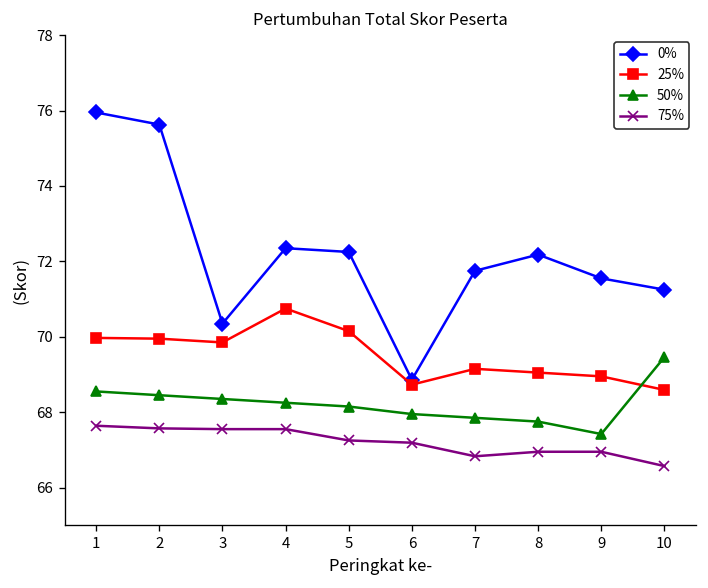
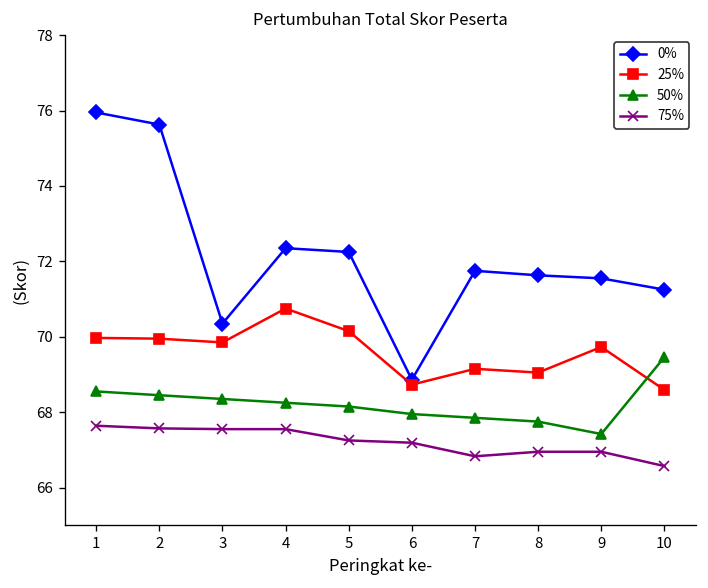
  {
    "0%": {
      "1": 76.0,
      "2": 75.6,
      "3": 70.4,
      "4": 72.4,
      "5": 72.3,
      "6": 68.9,
      "7": 71.8,
-     "8": 72.2,
+     "8": 71.6,
      "9": 71.6,
      "10": 71.3
    },
    "25%": {
      "1": 70.0,
      "2": 70.0,
      "3": 69.9,
      "4": 70.8,
      "5": 70.2,
      "6": 68.7,
      "7": 69.2,
      "8": 69.1,
-     "9": 69.0,
+     "9": 69.7,
      "10": 68.6
    },
    "50%": {
      "1": 68.6,
      "2": 68.5,
      "3": 68.4,
      "4": 68.3,
      "5": 68.2,
      "6": 68.0,
      "7": 67.9,
      "8": 67.8,
      "9": 67.4,
      "10": 69.5
    },
    "75%": {
      "1": 67.6,
      "2": 67.6,
      "3": 67.6,
      "4": 67.6,
      "5": 67.3,
      "6": 67.2,
      "7": 66.8,
      "8": 67.0,
      "9": 67.0,
      "10": 66.6
    }
  }
